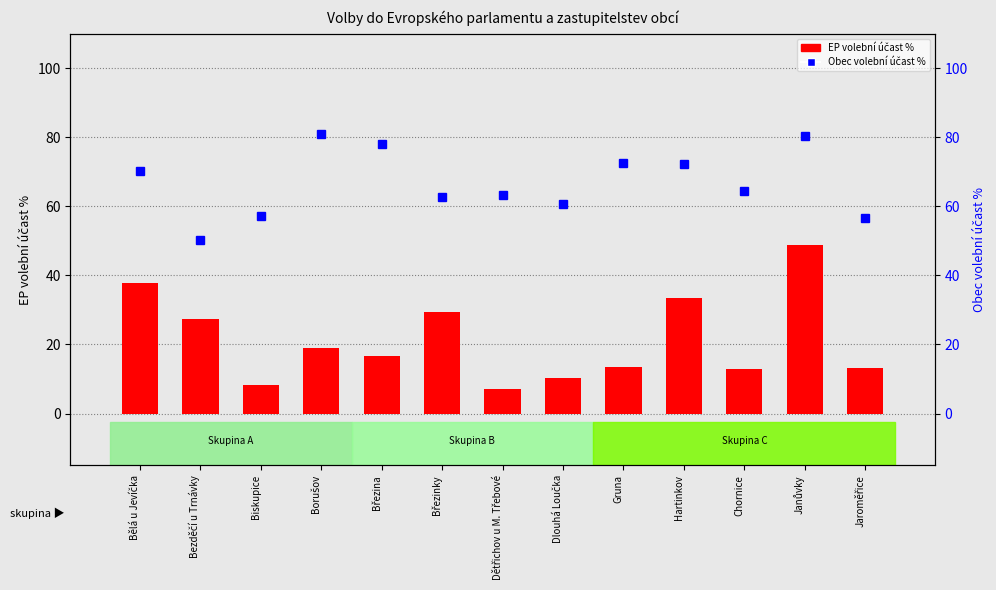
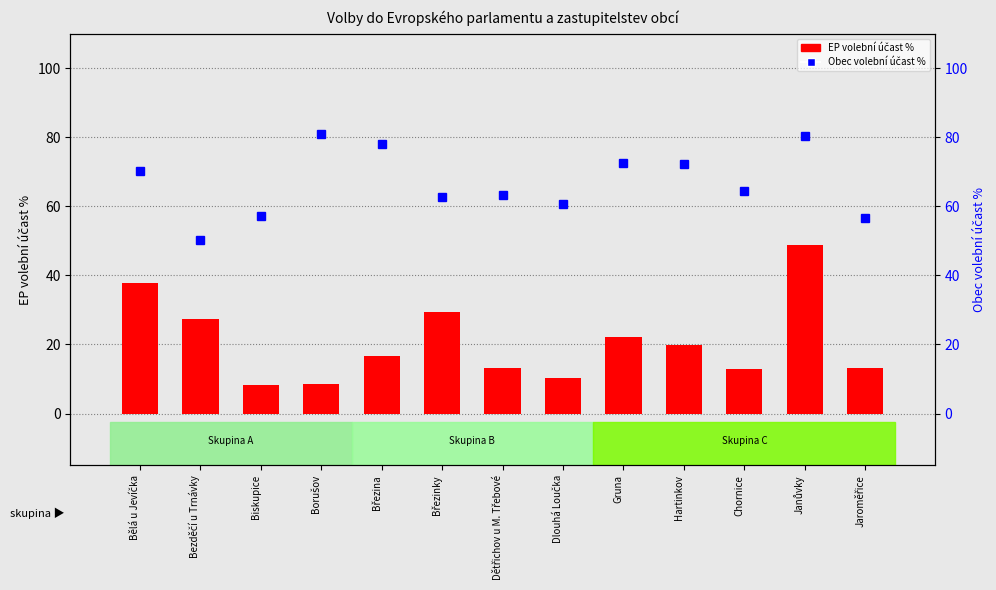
  {
    "EP volební účast %": {
      "Bělá u Jevíčka": 38,
      "Bezděčí u Trnávky": 27,
      "Biskupice": 8,
-     "Borušov": 19,
+     "Borušov": 9,
      "Březina": 17,
      "Březinky": 29,
-     "Dětřichov u M. Třebové": 7,
+     "Dětřichov u M. Třebové": 13,
      "Dlouhá Loučka": 10,
-     "Gruna": 14,
-     "Hartinkov": 33,
+     "Gruna": 22,
+     "Hartinkov": 20,
      "Chornice": 13,
      "Janůvky": 49,
      "Jaroměřice": 13
    }
  }
